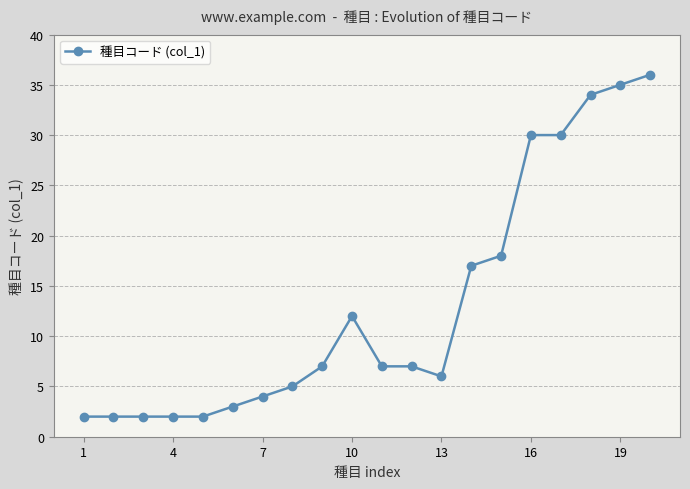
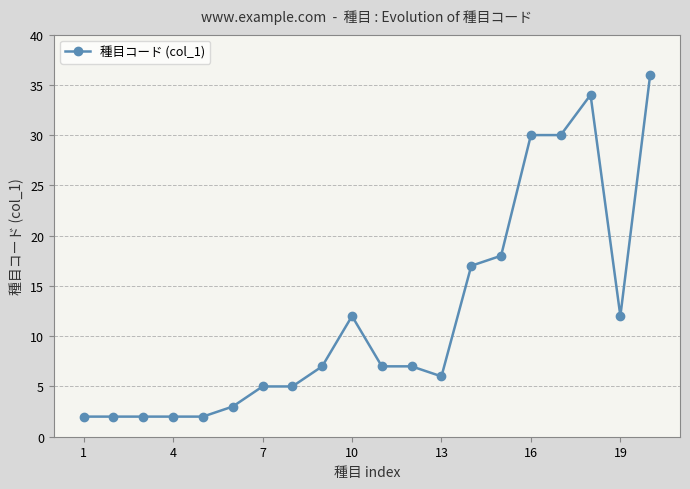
  {
    "1": 2,
    "4": 2,
-   "7": 4,
+   "7": 5,
    "10": 12,
    "13": 6,
    "16": 30,
-   "19": 35
+   "19": 12
  }
